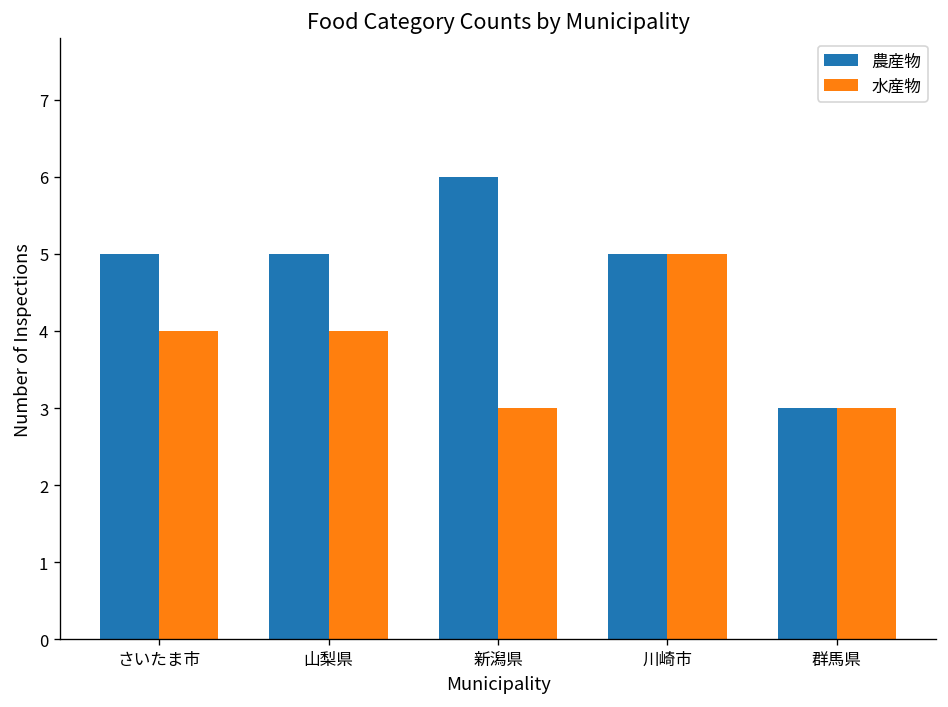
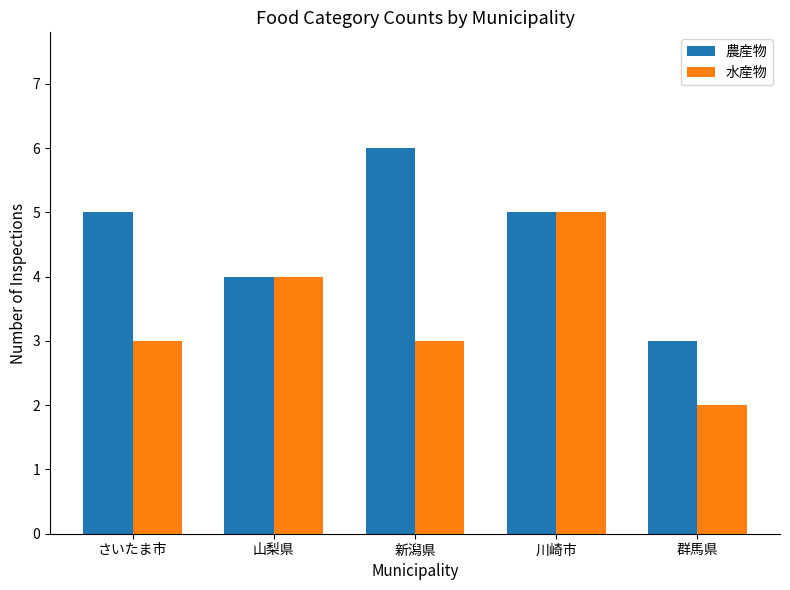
  {
    "農産物": {
      "さいたま市": 5,
-     "山梨県": 5,
+     "山梨県": 4,
      "新潟県": 6,
      "川崎市": 5,
      "群馬県": 3
    },
    "水産物": {
-     "さいたま市": 4,
+     "さいたま市": 3,
      "山梨県": 4,
      "新潟県": 3,
      "川崎市": 5,
-     "群馬県": 3
+     "群馬県": 2
    }
  }
